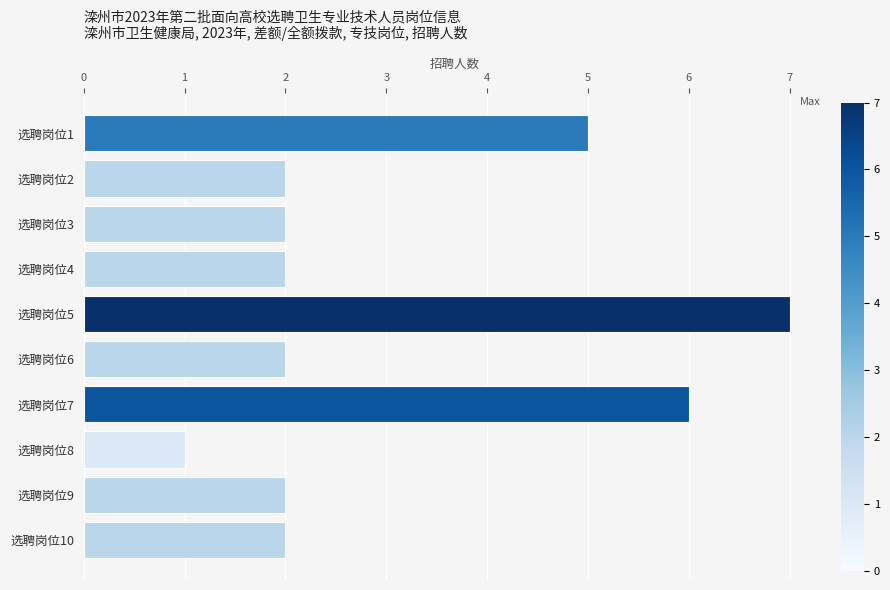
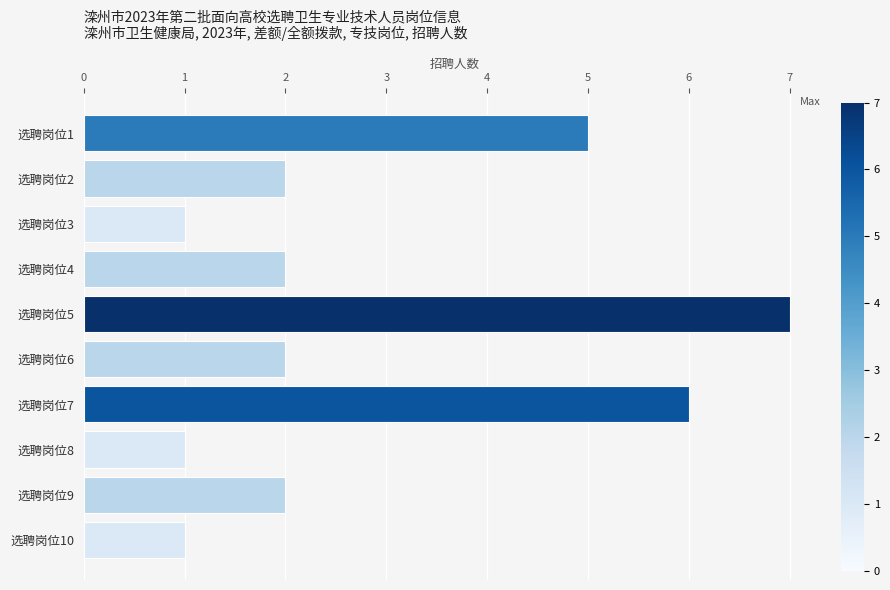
  {
    "选聘岗位1": 5,
    "选聘岗位2": 2,
-   "选聘岗位3": 2,
+   "选聘岗位3": 1,
    "选聘岗位4": 2,
    "选聘岗位5": 7,
    "选聘岗位6": 2,
    "选聘岗位7": 6,
    "选聘岗位8": 1,
    "选聘岗位9": 2,
-   "选聘岗位10": 2
+   "选聘岗位10": 1
  }
